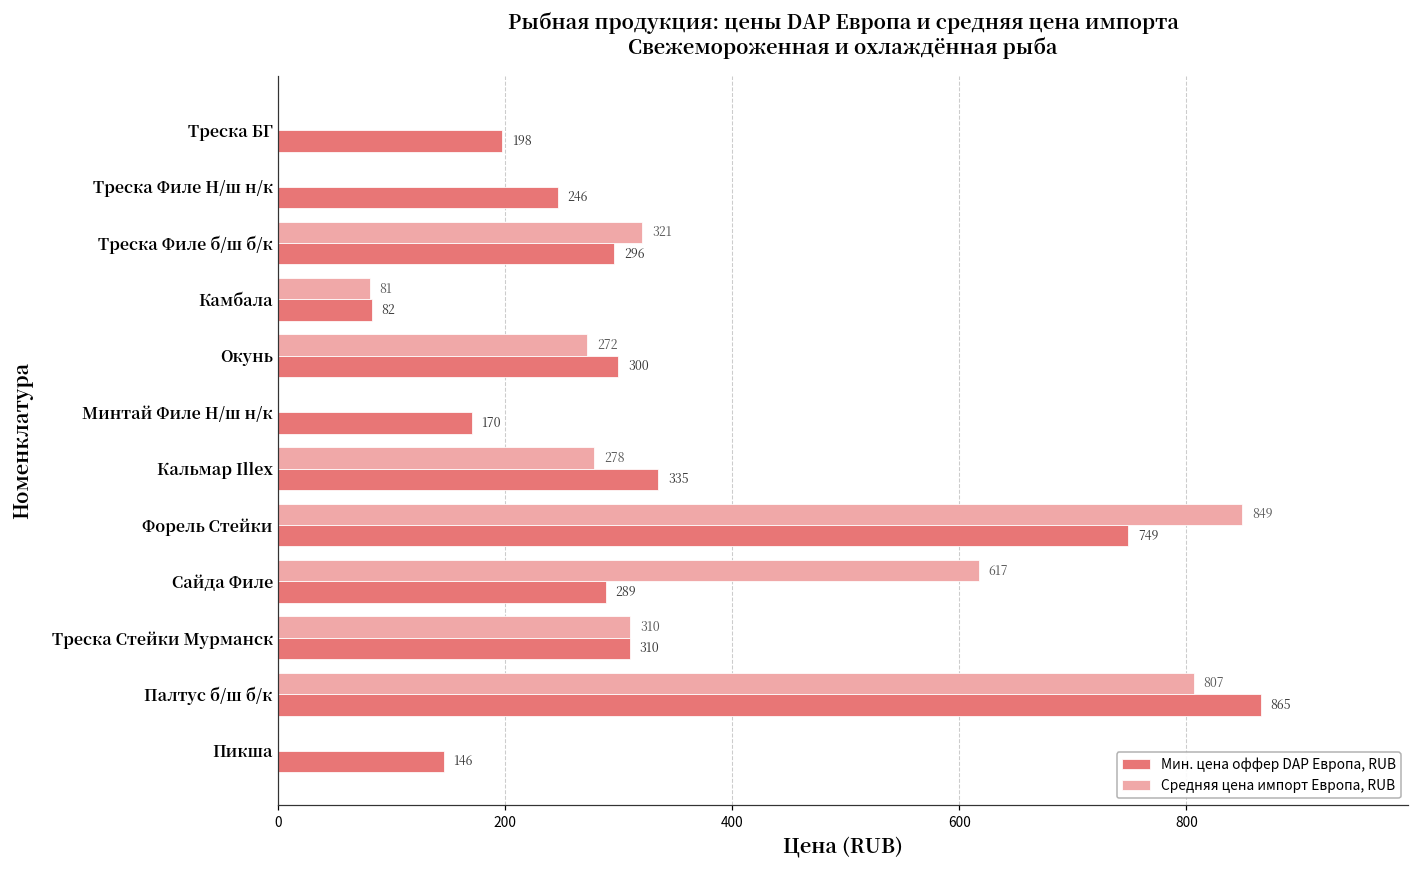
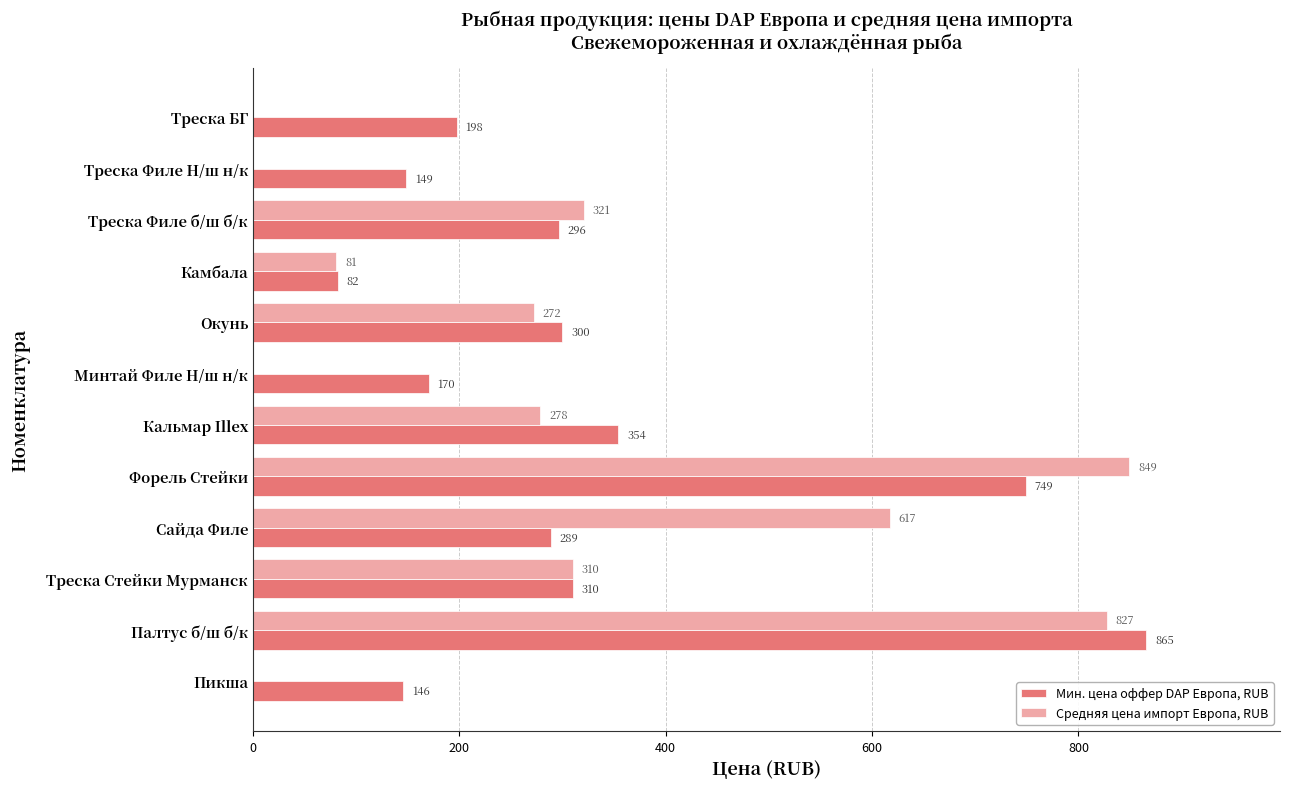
  {
    "Мин. цена оффер DAP Европа, RUB": {
      "Треска БГ": 198,
-     "Треска Филе Н/ш н/к": 246,
+     "Треска Филе Н/ш н/к": 149,
      "Треска Филе б/ш б/к": 296,
      "Камбала": 82,
      "Окунь": 300,
      "Минтай Филе Н/ш н/к": 170,
-     "Кальмар Illex": 335,
+     "Кальмар Illex": 354,
      "Форель Стейки": 749,
      "Сайда Филе": 289,
      "Треска Стейки Мурманск": 310,
      "Палтус б/ш б/к": 865,
      "Пикша": 146
    },
    "Средняя цена импорт Европа, RUB": {
      "Треска Филе б/ш б/к": 321,
      "Камбала": 81,
      "Окунь": 272,
      "Кальмар Illex": 278,
      "Форель Стейки": 849,
      "Сайда Филе": 617,
      "Треска Стейки Мурманск": 310,
-     "Палтус б/ш б/к": 807
+     "Палтус б/ш б/к": 827
    }
  }
